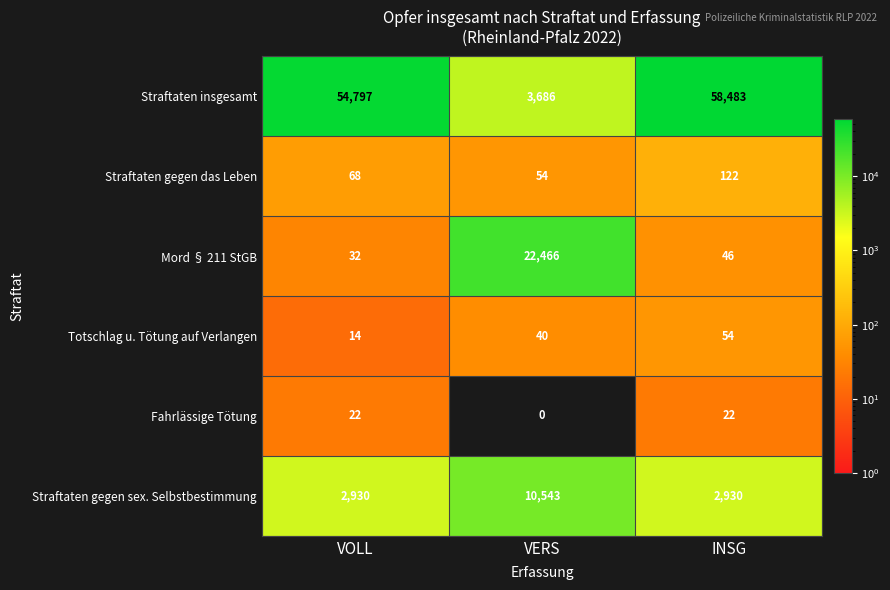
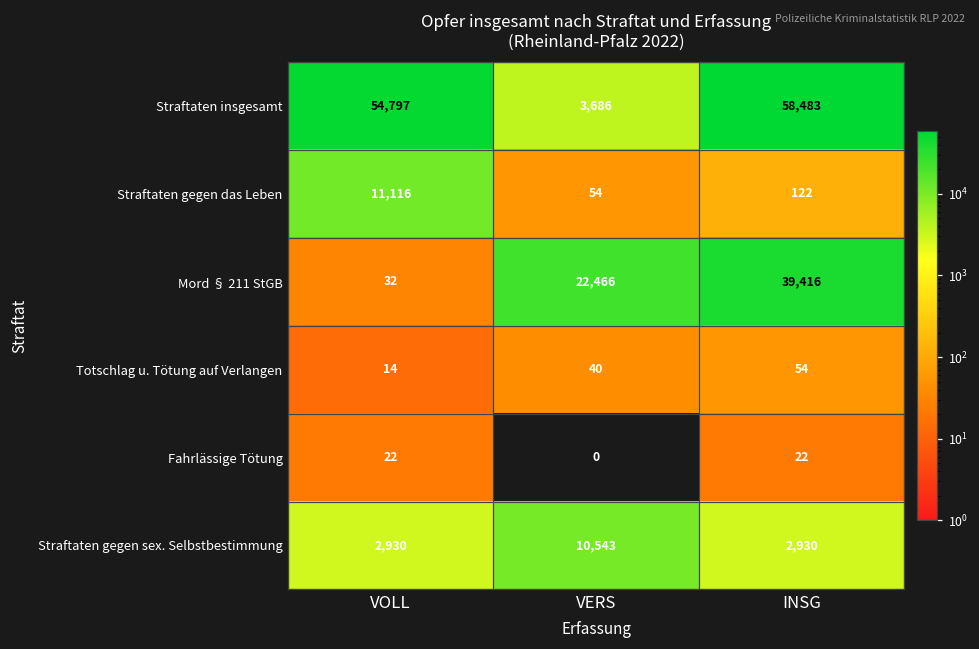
  {
    "Straftaten insgesamt": {
      "VOLL": "54,797",
      "VERS": "3,686",
      "INSG": "58,483"
    },
    "Straftaten gegen das Leben": {
-     "VOLL": "68",
+     "VOLL": "11,116",
      "VERS": "54",
      "INSG": "122"
    },
    "Mord § 211 StGB": {
      "VOLL": "32",
      "VERS": "22,466",
-     "INSG": "46"
+     "INSG": "39,416"
    },
    "Totschlag u. Tötung auf Verlangen": {
      "VOLL": "14",
      "VERS": "40",
      "INSG": "54"
    },
    "Fahrlässige Tötung": {
      "VOLL": "22",
      "VERS": "0",
      "INSG": "22"
    },
    "Straftaten gegen sex. Selbstbestimmung": {
      "VOLL": "2,930",
      "VERS": "10,543",
      "INSG": "2,930"
    }
  }
